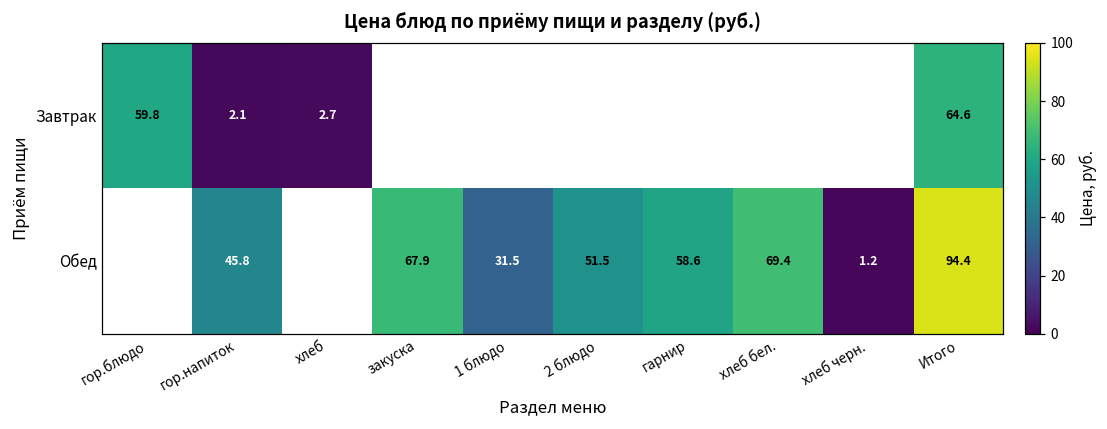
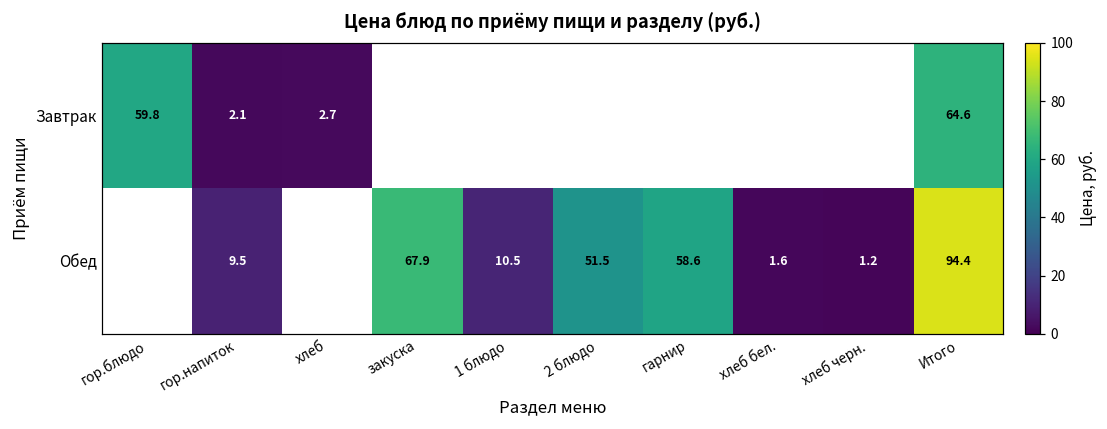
  {
    "Завтрак": {
      "гор.блюдо": 59.8,
      "гор.напиток": 2.1,
      "хлеб": 2.7,
      "Итого": 64.6
    },
    "Обед": {
-     "гор.напиток": 45.8,
+     "гор.напиток": 9.5,
      "закуска": 67.9,
-     "1 блюдо": 31.5,
+     "1 блюдо": 10.5,
      "2 блюдо": 51.5,
      "гарнир": 58.6,
-     "хлеб бел.": 69.4,
+     "хлеб бел.": 1.6,
      "хлеб черн.": 1.2,
      "Итого": 94.4
    }
  }
